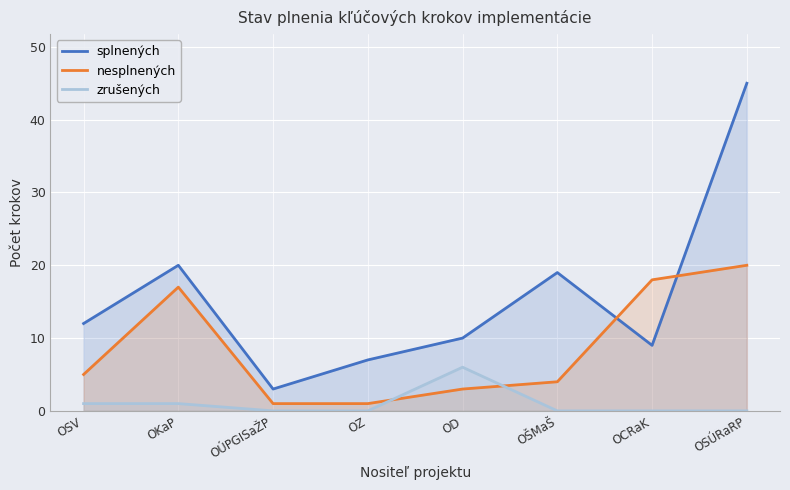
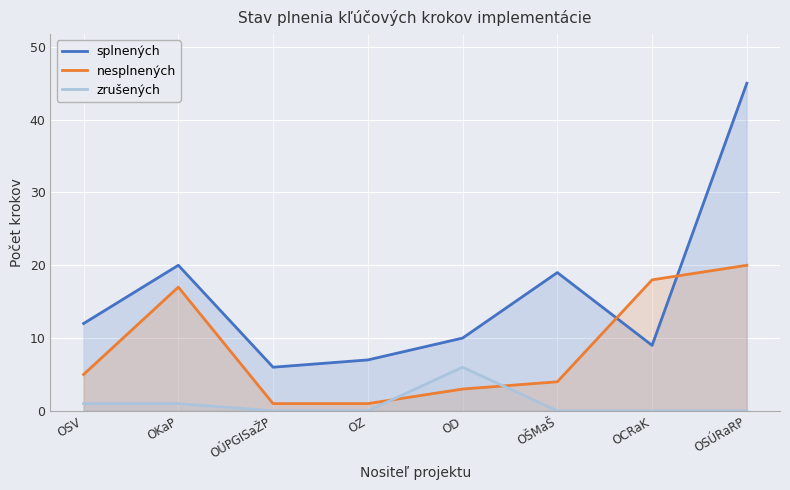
  {
    "splnených": {
      "OSV": 12,
      "OKaP": 20,
-     "OÚPGISaŽP": 3,
+     "OÚPGISaŽP": 6,
      "OZ": 7,
      "OD": 10,
      "OŠMaŠ": 19,
      "OCRaK": 9,
      "OSÚRaRP": 45
    },
    "nesplnených": {
      "OSV": 5,
      "OKaP": 17,
      "OÚPGISaŽP": 1,
      "OZ": 1,
      "OD": 3,
      "OŠMaŠ": 4,
      "OCRaK": 18,
      "OSÚRaRP": 20
    },
    "zrušených": {
      "OSV": 1,
      "OKaP": 1,
      "OÚPGISaŽP": 0,
      "OZ": 0,
      "OD": 6,
      "OŠMaŠ": 0,
      "OCRaK": 0,
      "OSÚRaRP": 0
    }
  }
